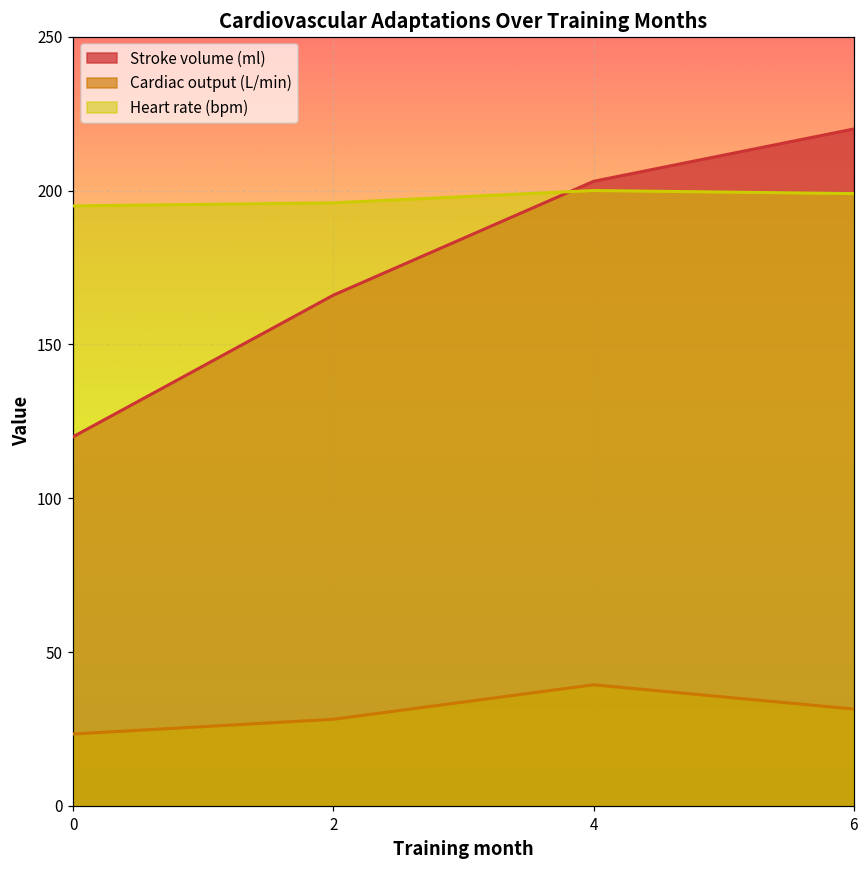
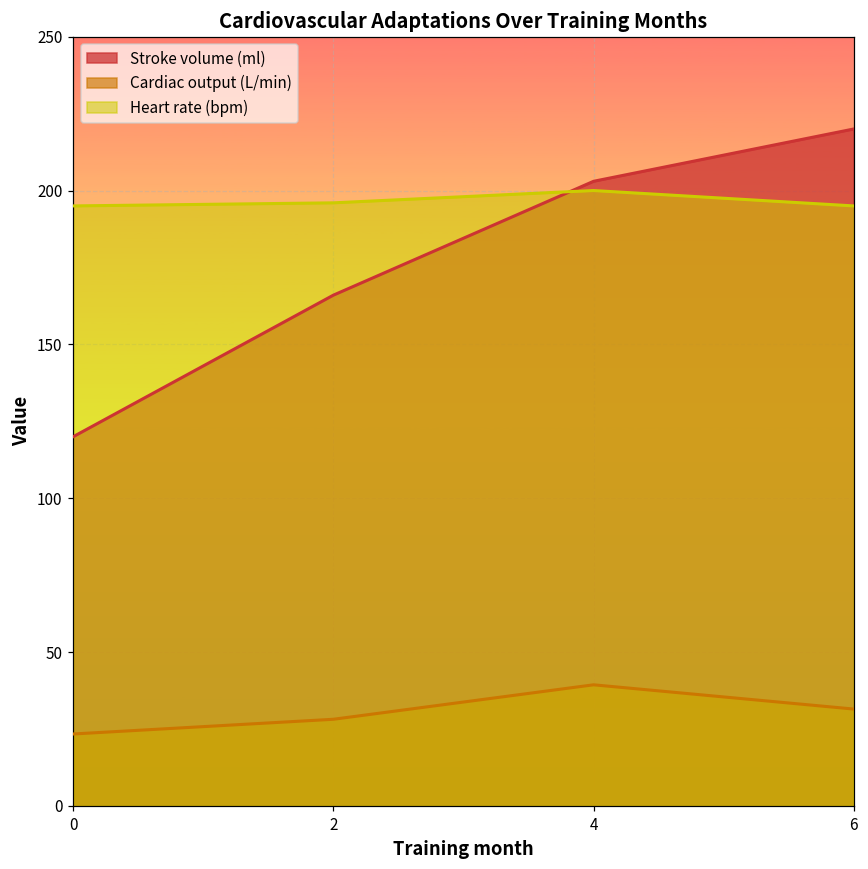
  {
    "Stroke volume (ml)": {
      "0": 120,
      "2": 166,
      "4": 203,
      "6": 220
    },
    "Cardiac output (L/min)": {
      "0": 23,
      "2": 28,
      "4": 39,
      "6": 32
    },
    "Heart rate (bpm)": {
      "0": 195,
      "2": 196,
      "4": 200,
-     "6": 199
+     "6": 195
    }
  }
